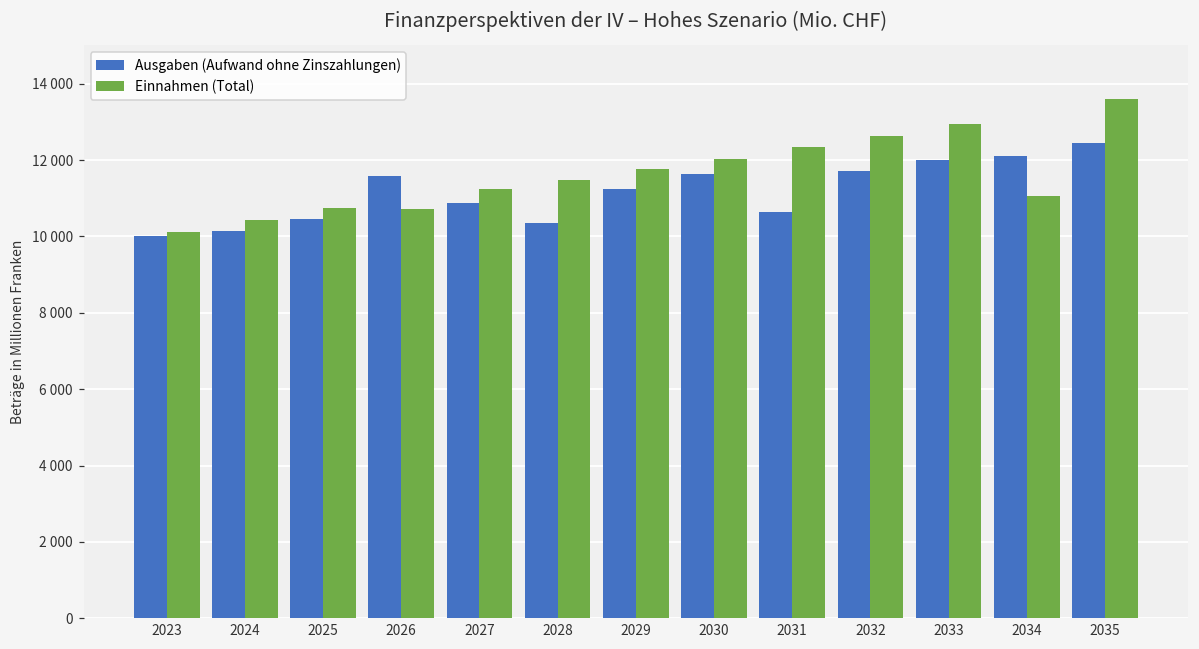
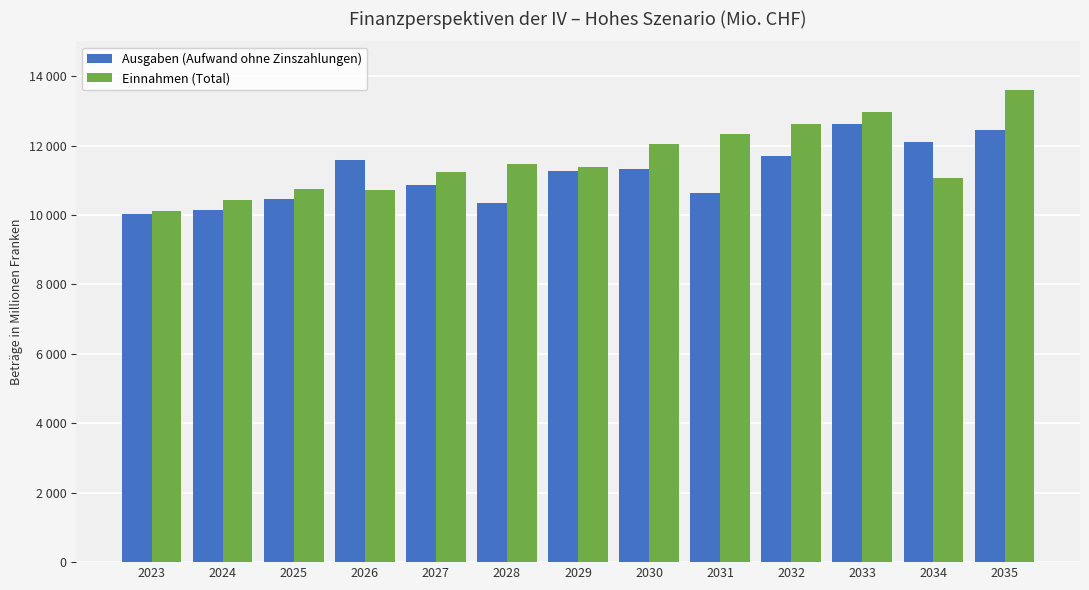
  {
    "Ausgaben (Aufwand ohne Zinszahlungen)": {
      "2023": 10000,
      "2024": 10100,
      "2025": 10500,
      "2026": 11600,
      "2027": 10900,
      "2028": 10400,
      "2029": 11300,
-     "2030": 11600,
+     "2030": 11300,
      "2031": 10600,
      "2032": 11700,
-     "2033": 12000,
+     "2033": 12600,
      "2034": 12100,
      "2035": 12500
    },
    "Einnahmen (Total)": {
      "2023": 10100,
      "2024": 10400,
      "2025": 10700,
      "2026": 10700,
      "2027": 11200,
      "2028": 11500,
-     "2029": 11800,
+     "2029": 11400,
      "2030": 12000,
      "2031": 12300,
      "2032": 12600,
      "2033": 13000,
      "2034": 11100,
      "2035": 13600
    }
  }
